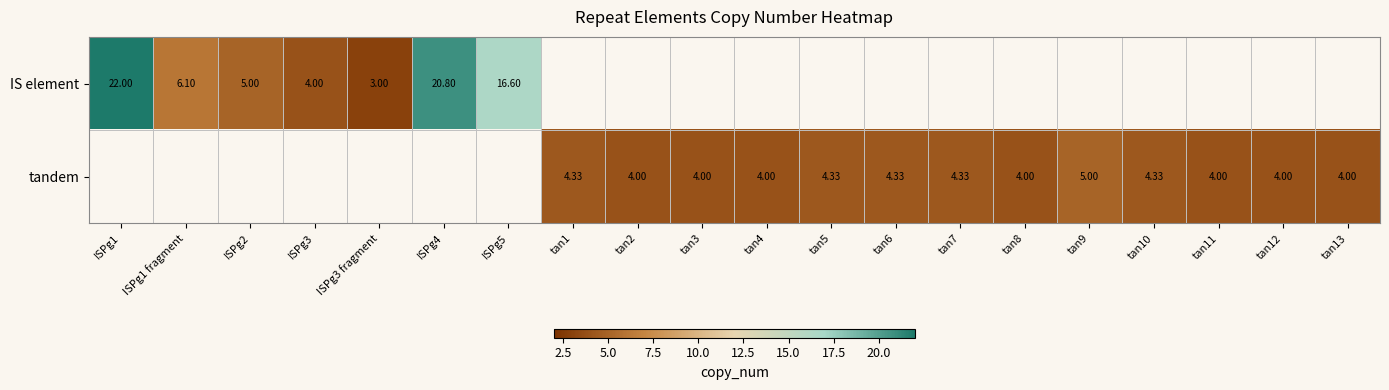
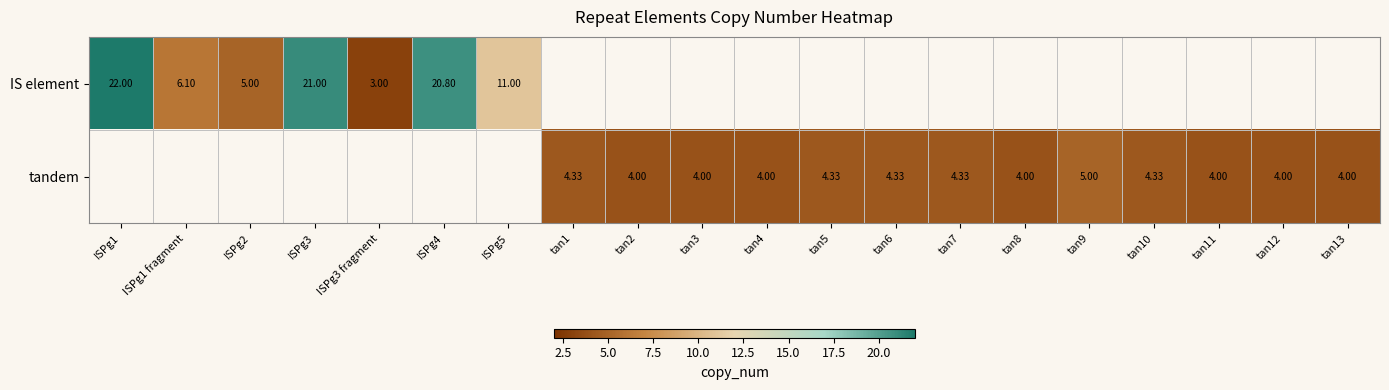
  {
    "IS element": {
      "ISPg1": 22.00,
      "ISPg1 fragment": 6.10,
      "ISPg2": 5.00,
-     "ISPg3": 4.00,
+     "ISPg3": 21.00,
      "ISPg3 fragment": 3.00,
      "ISPg4": 20.80,
-     "ISPg5": 16.60
+     "ISPg5": 11.00
    },
    "tandem": {
      "tan1": 4.33,
      "tan2": 4.00,
      "tan3": 4.00,
      "tan4": 4.00,
      "tan5": 4.33,
      "tan6": 4.33,
      "tan7": 4.33,
      "tan8": 4.00,
      "tan9": 5.00,
      "tan10": 4.33,
      "tan11": 4.00,
      "tan12": 4.00,
      "tan13": 4.00
    }
  }
